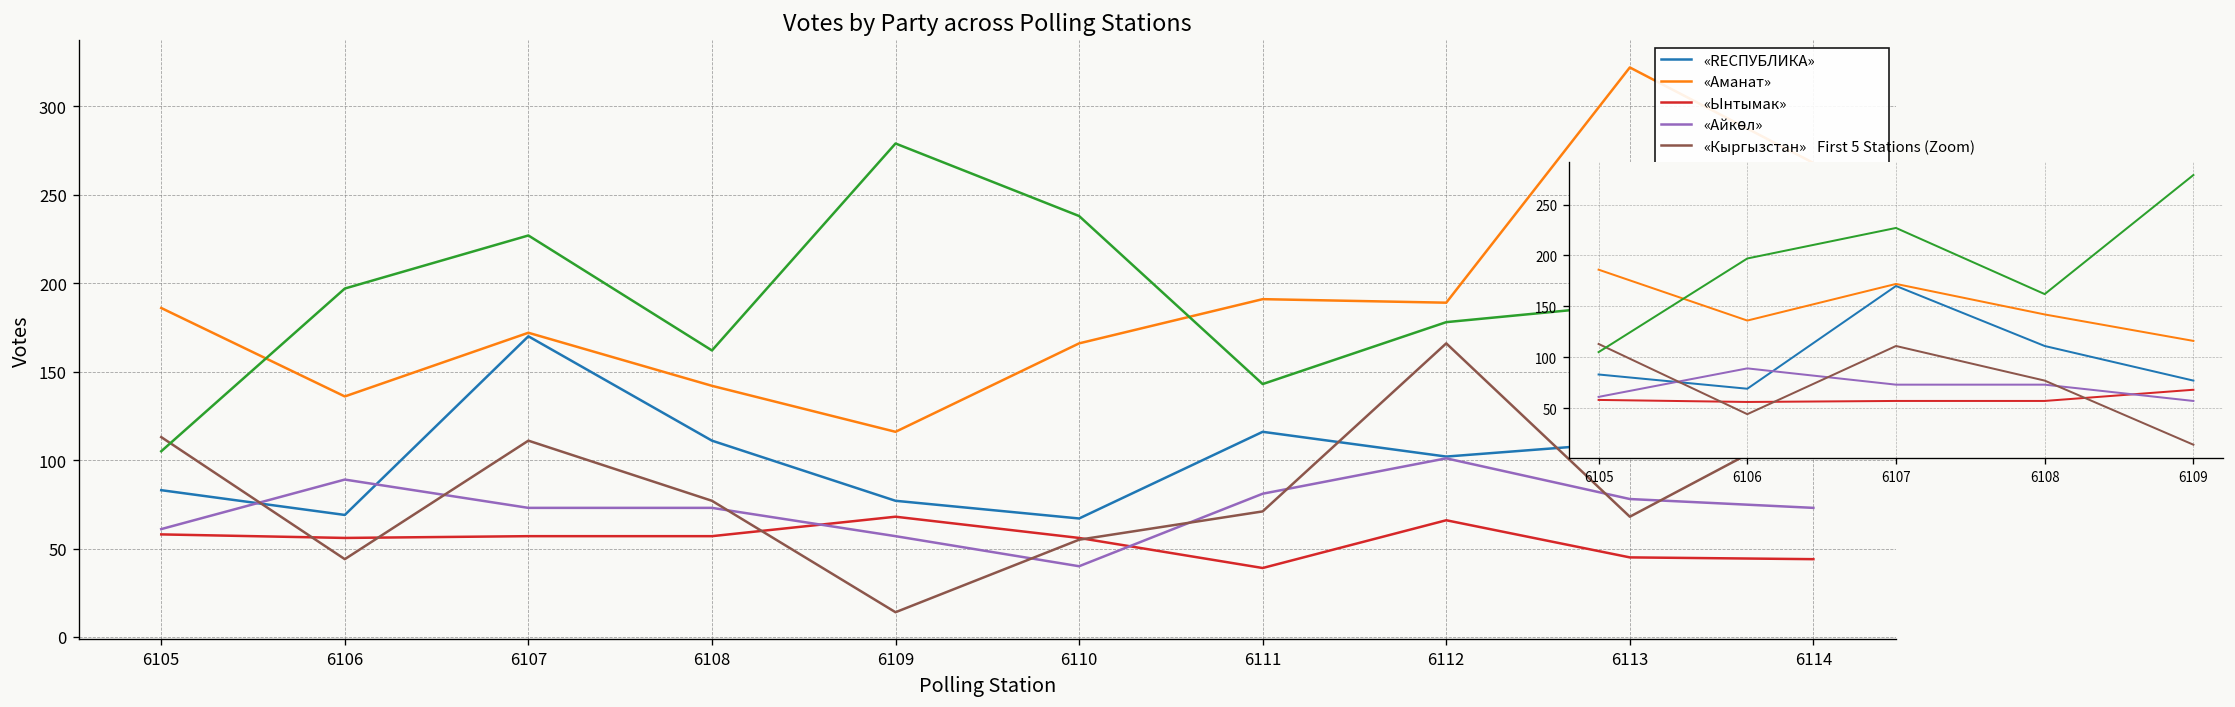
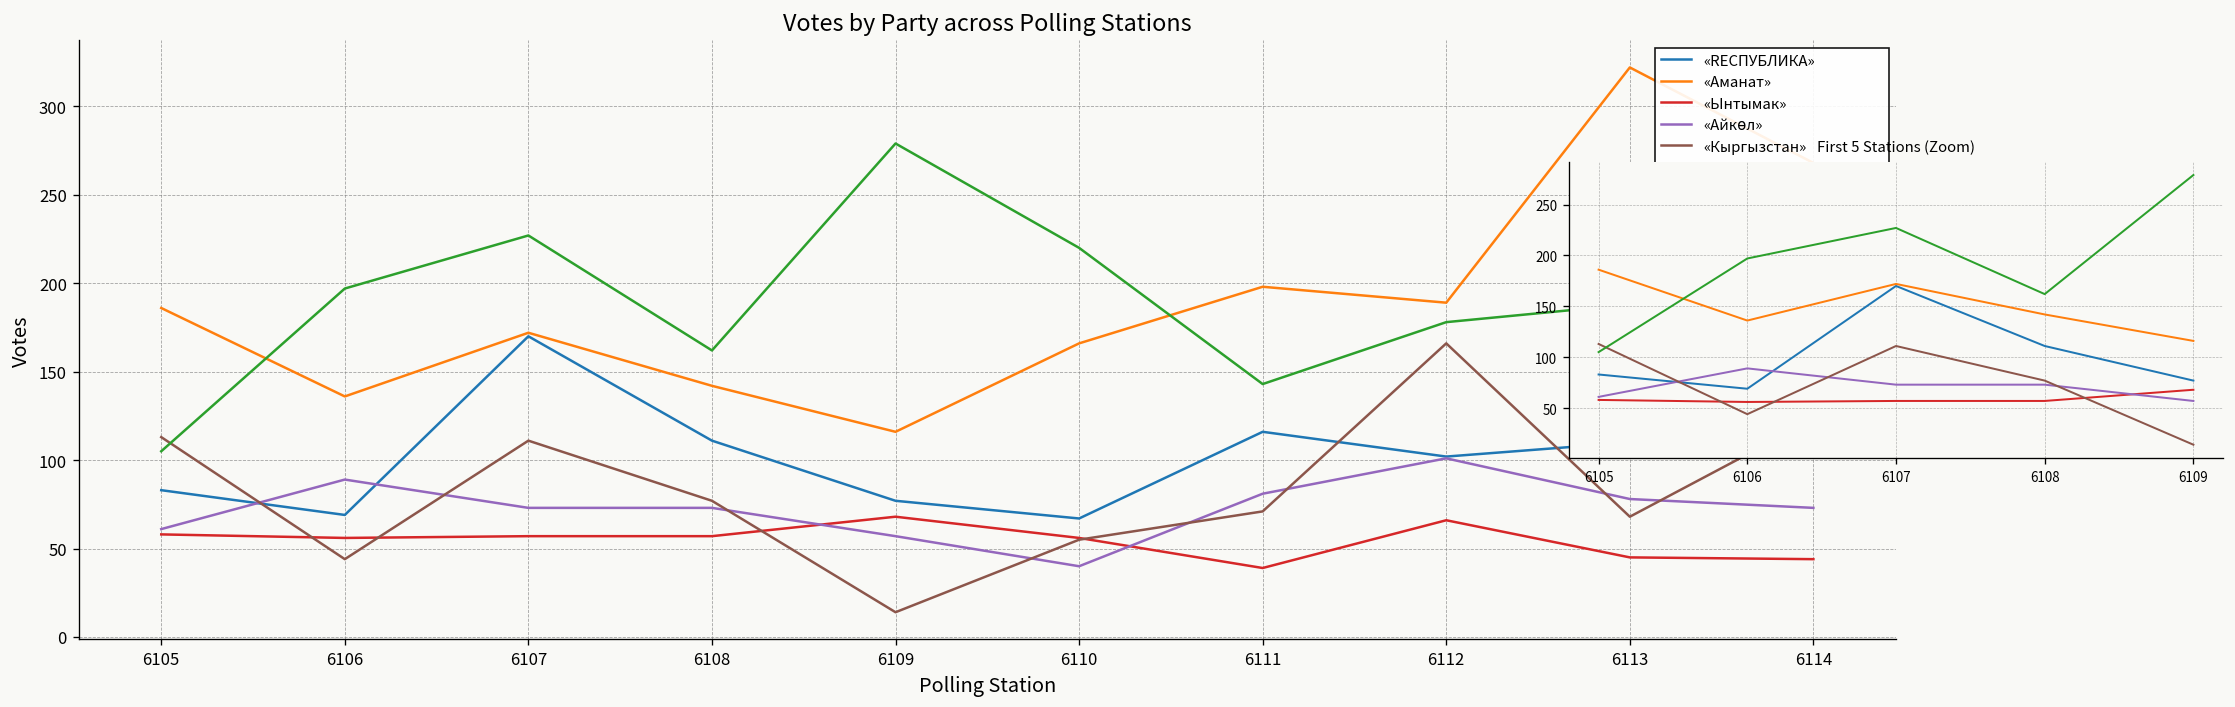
  {
    "Votes by Party across Polling Stations": {
      "«REСПУБЛИКА»": {
        "6105": 83,
        "6106": 69,
        "6107": 170,
        "6108": 111,
        "6109": 77,
        "6110": 67,
        "6111": 116,
        "6113": 110,
        "6114": 110
      },
      "«Аманат»": {
        "6105": 186,
        "6106": 136,
        "6107": 172,
        "6108": 142,
        "6109": 116,
        "6110": 166,
-       "6111": 191,
+       "6111": 198,
        "6112": 189,
        "6113": 322
      },
      "«Ынтымак»": {
        "6105": 58,
        "6106": 56,
        "6107": 57,
        "6108": 57,
        "6109": 68,
        "6111": 39,
        "6112": 66,
        "6113": 45,
        "6114": 44
      },
      "«Айкөл»": {
        "6105": 61,
        "6106": 89,
        "6107": 73,
        "6108": 73,
        "6109": 57,
        "6110": 40,
        "6111": 81,
        "6113": 78,
        "6114": 73
      },
      "«Кыргызстан»": {
        "6105": 113,
        "6106": 44,
        "6107": 111,
        "6108": 77,
        "6109": 14,
        "6111": 71,
        "6112": 166,
        "6113": 68,
        "6114": 123
      },
      "«АСЫЛ МУРАС-ЖАШТАР»": {
        "6105": 105,
        "6106": 197,
        "6107": 227,
        "6108": 162,
        "6109": 279,
-       "6110": 238,
+       "6110": 220,
        "6111": 143,
        "6112": 178,
        "6113": 188,
        "6114": 147
      }
    },
    "First 5 Stations (Zoom)": {
      "«REСПУБЛИКА»": {
        "6108": 110,
        "6109": 80
      },
      "«Аманат»": {
        "6108": 140,
        "6109": 120
      },
      "«Ынтымак»": {
        "6108": 60,
        "6109": 70
      },
      "«Айкөл»": {
        "6108": 70,
        "6109": 60
      },
      "«Кыргызстан»": {
        "6108": 80,
        "6109": 10
      },
      "«АСЫЛ МУРАС-ЖАШТАР»": {
        "6108": 160,
        "6109": 280
      }
    }
  }
